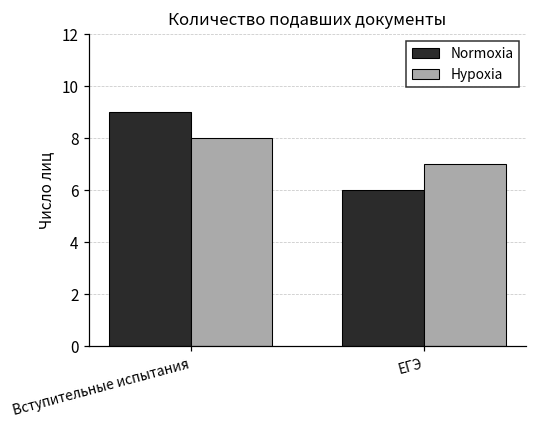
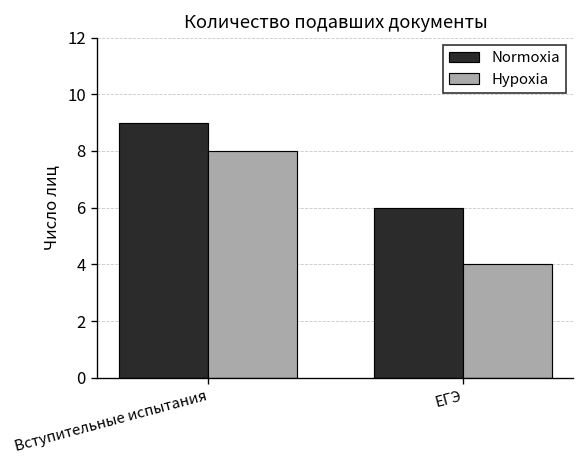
  {
    "Normoxia": {
      "Вступительные испытания": 9,
      "ЕГЭ": 6
    },
    "Hypoxia": {
      "Вступительные испытания": 8,
-     "ЕГЭ": 7
+     "ЕГЭ": 4
    }
  }
